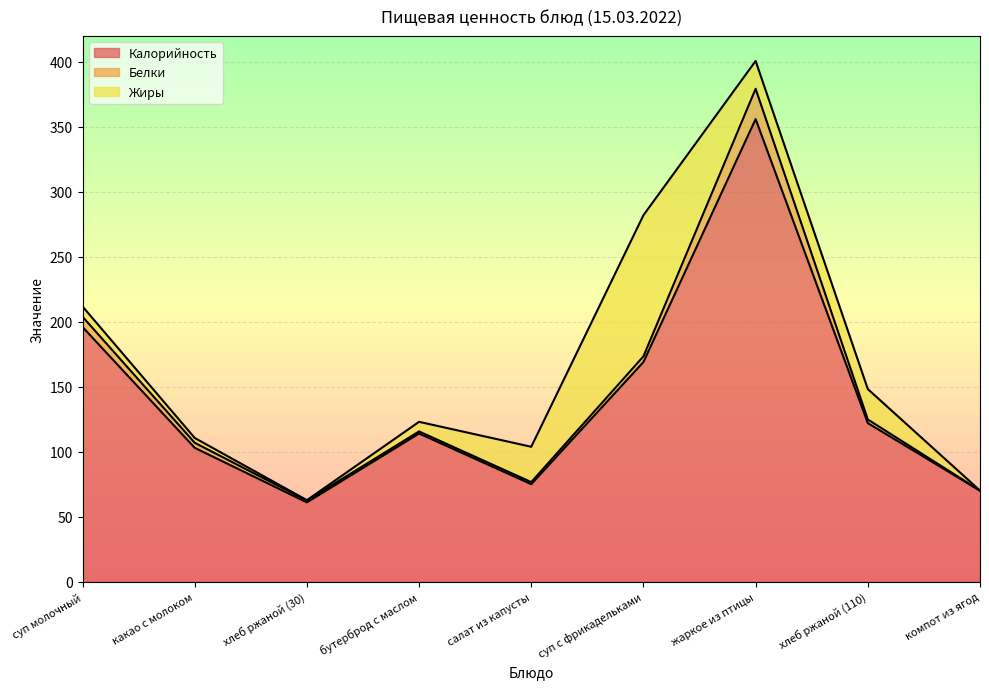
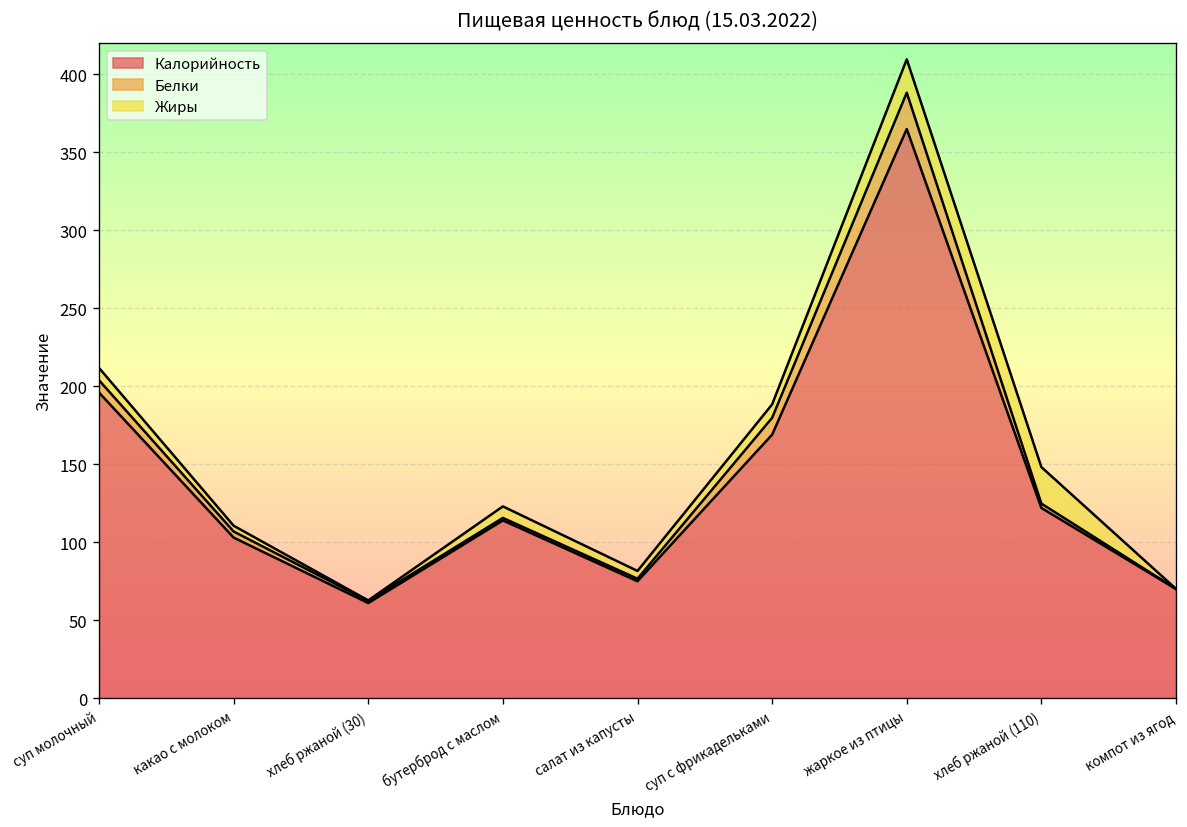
  {
    "Калорийность": {
      "суп молочный": 196,
      "какао с молоком": 103,
      "суп с фрикадельками": 169,
-     "жаркое из птицы": 356,
+     "жаркое из птицы": 365,
      "хлеб ржаной (110)": 122
    },
    "Белки": {
      "суп молочный": 8,
      "какао с молоком": 4,
-     "суп с фрикадельками": 4,
+     "суп с фрикадельками": 11,
      "жаркое из птицы": 23,
      "хлеб ржаной (110)": 3
    },
    "Жиры": {
      "суп молочный": 8,
      "какао с молоком": 4,
      "бутерброд с маслом": 7,
-     "салат из капусты": 27,
-     "суп с фрикадельками": 109,
+     "салат из капусты": 5,
+     "суп с фрикадельками": 9,
      "жаркое из птицы": 21,
      "хлеб ржаной (110)": 23
    }
  }
